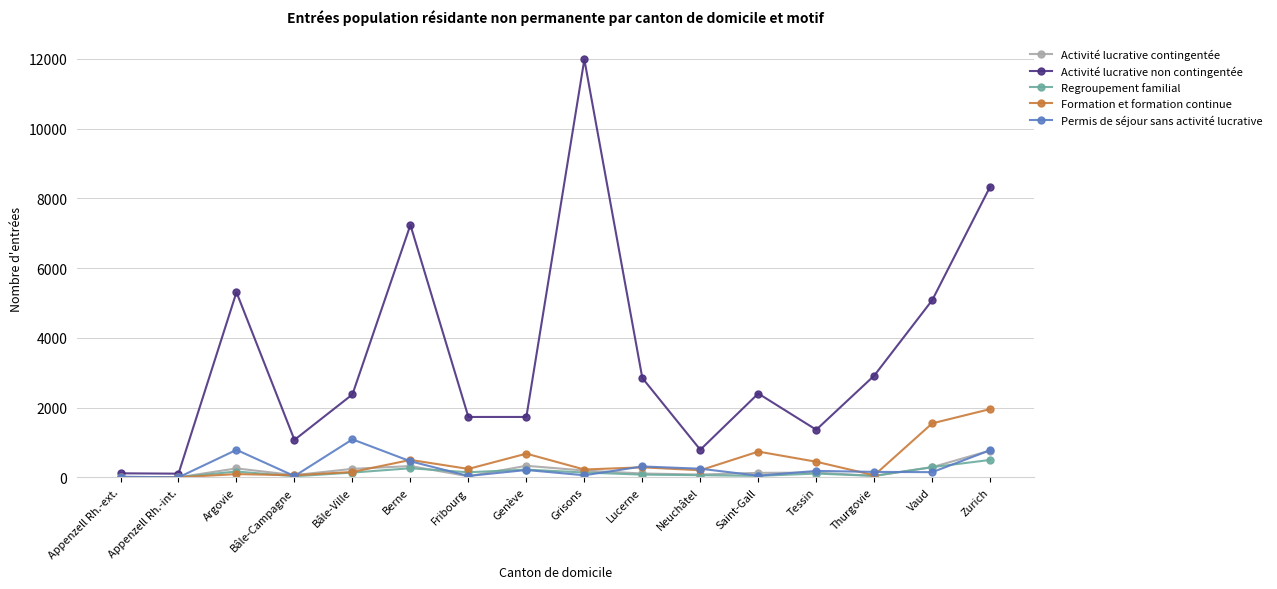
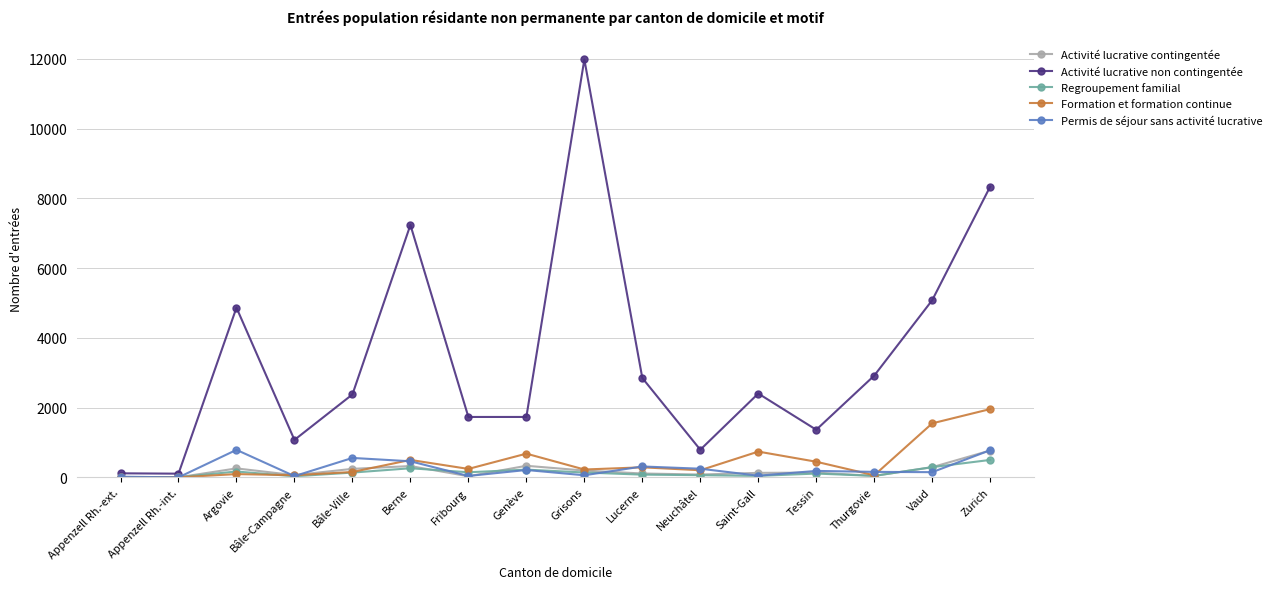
  {
    "Activité lucrative contingentée": {
      "Argovie": 300,
      "Bâle-Ville": 200,
      "Genève": 300,
      "Saint-Gall": 100
    },
    "Activité lucrative non contingentée": {
      "Appenzell Rh.-ext.": 100,
      "Appenzell Rh.-int.": 100,
-     "Argovie": 5300,
+     "Argovie": 4900,
      "Bâle-Campagne": 1100,
      "Bâle-Ville": 2400,
      "Berne": 7200,
      "Fribourg": 1700,
      "Genève": 1700,
      "Grisons": 12000,
      "Lucerne": 2800,
      "Neuchâtel": 800,
      "Saint-Gall": 2400,
      "Tessin": 1400,
      "Thurgovie": 2900,
      "Vaud": 5100,
      "Zurich": 8300
    },
    "Regroupement familial": {
      "Argovie": 200,
      "Fribourg": 100,
      "Zurich": 500
    },
    "Formation et formation continue": {
      "Argovie": 100,
      "Fribourg": 200,
      "Genève": 700,
      "Saint-Gall": 700,
      "Tessin": 400,
      "Vaud": 1500,
      "Zurich": 2000
    },
    "Permis de séjour sans activité lucrative": {
      "Argovie": 800,
-     "Bâle-Ville": 1100,
+     "Bâle-Ville": 600,
      "Grisons": 100,
      "Thurgovie": 200,
      "Vaud": 100
    }
  }
